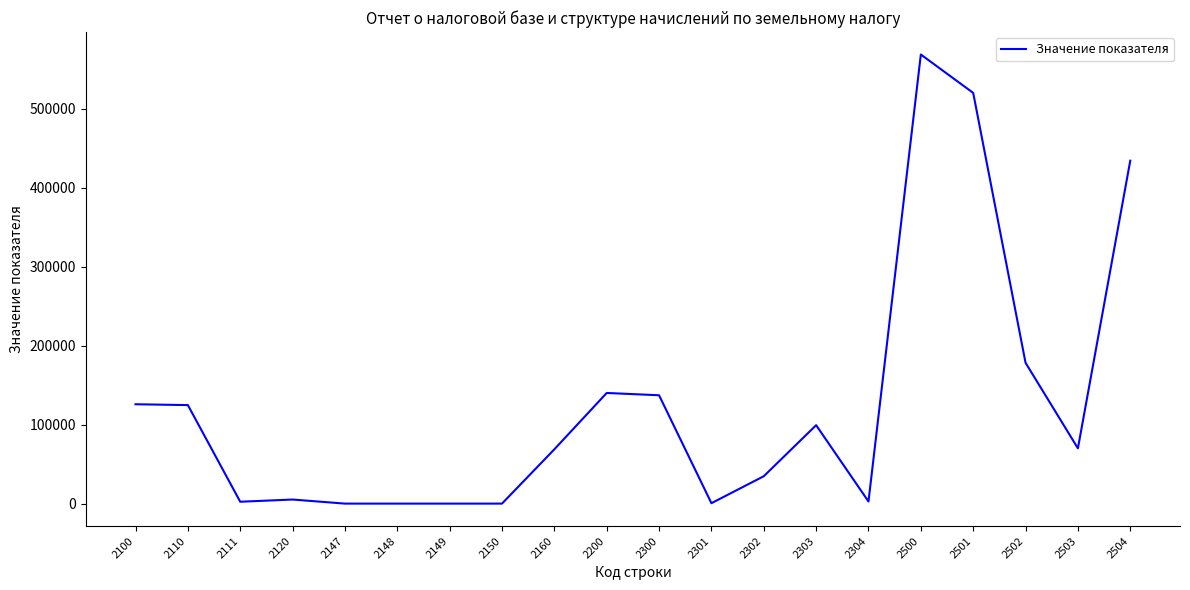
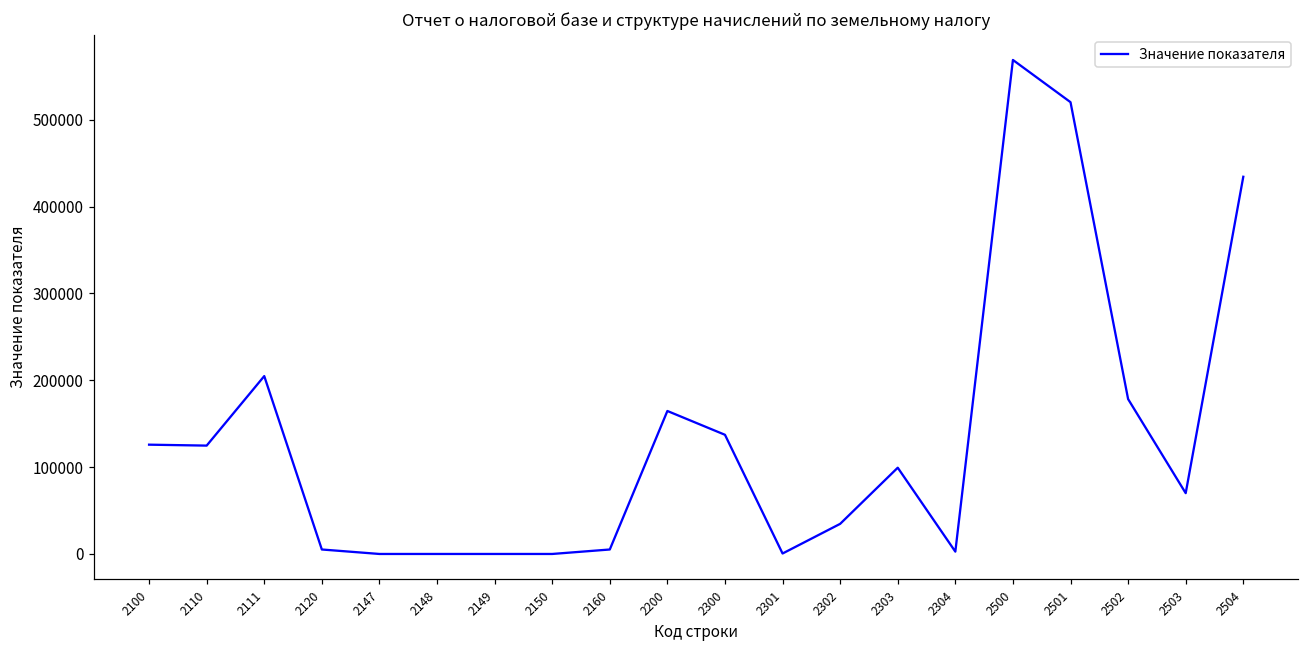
  {
    "2100": 130000,
    "2110": 120000,
-   "2111": 0,
+   "2111": 200000,
    "2120": 10000,
    "2147": 0,
    "2148": 0,
    "2149": 0,
    "2150": 0,
-   "2160": 70000,
-   "2200": 140000,
+   "2160": 10000,
+   "2200": 160000,
    "2300": 140000,
    "2301": 0,
    "2302": 30000,
    "2303": 100000,
    "2304": 0,
    "2500": 570000,
    "2501": 520000,
    "2502": 180000,
    "2503": 70000,
    "2504": 430000
  }
